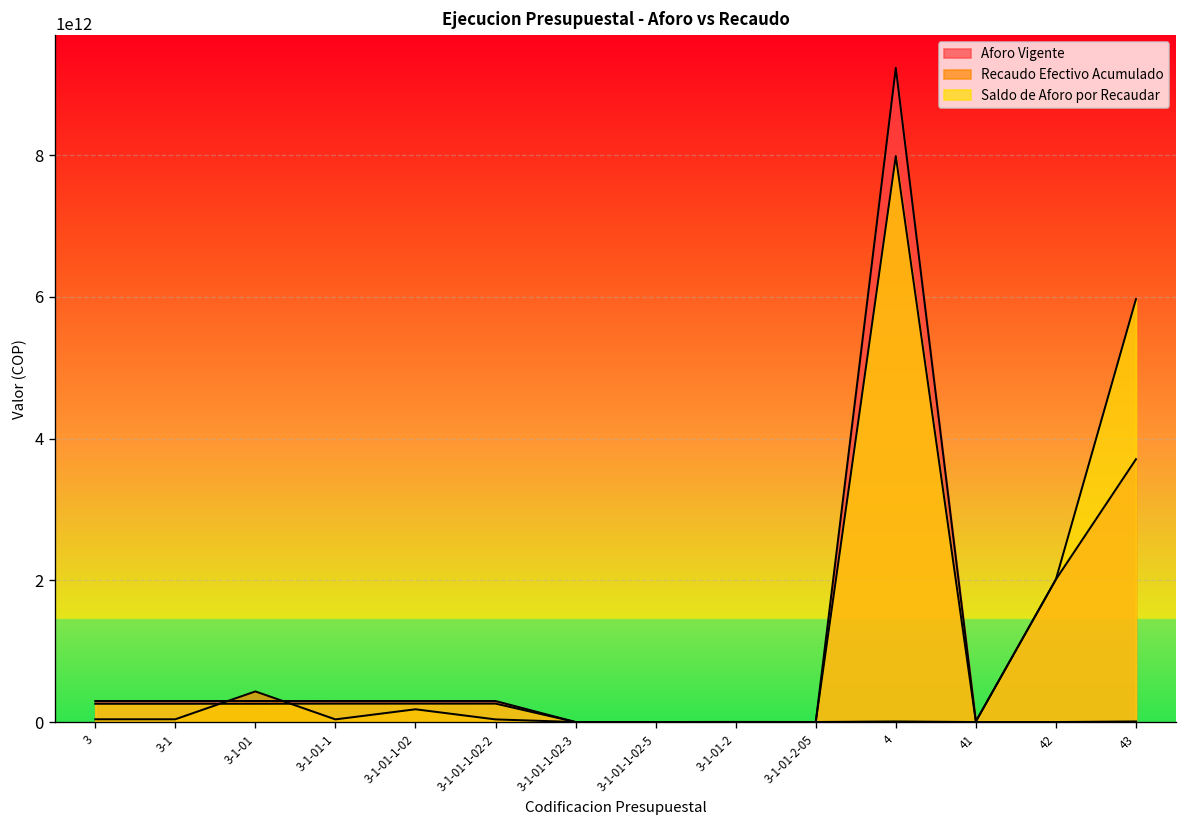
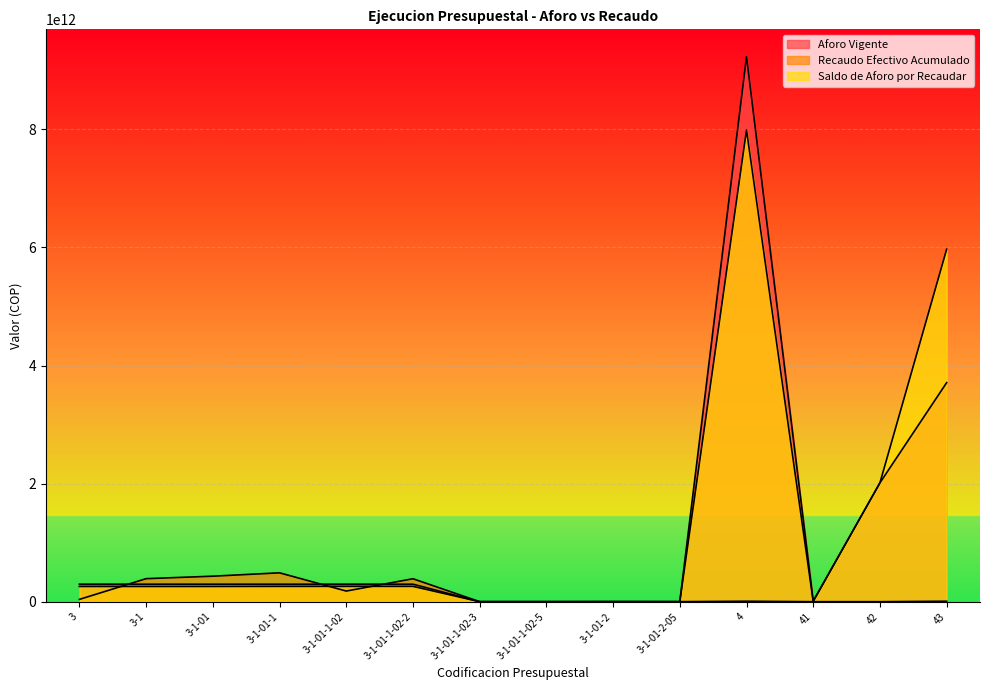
  {
    "Aforo Vigente": {
      "4": 9200000000000,
      "43": 3700000000000
    },
    "Recaudo Efectivo Acumulado": {
      "3": 0,
-     "3-1": 0,
+     "3-1": 400000000000,
      "3-1-01": 400000000000,
-     "3-1-01-1": 0,
+     "3-1-01-1": 500000000000,
      "3-1-01-1-02": 200000000000,
-     "3-1-01-1-02-2": 0,
+     "3-1-01-1-02-2": 400000000000,
      "4": 0,
      "42": 0,
      "43": 0
    },
    "Saldo de Aforo por Recaudar": {
      "4": 8000000000000,
      "43": 6000000000000
    }
  }
